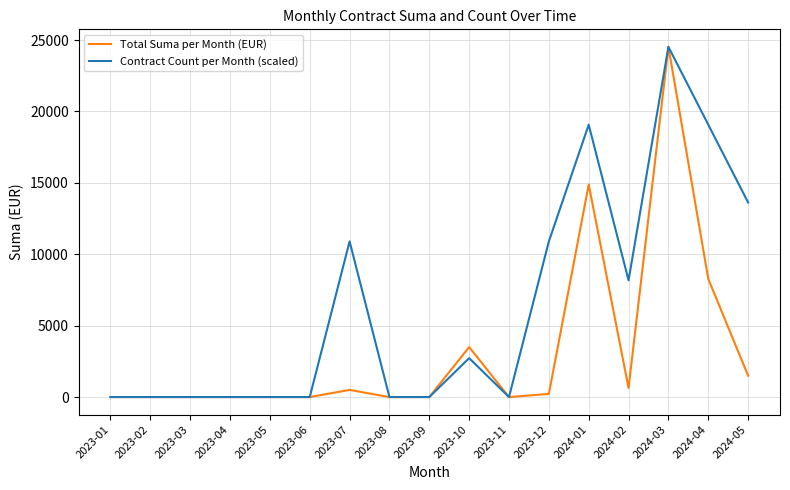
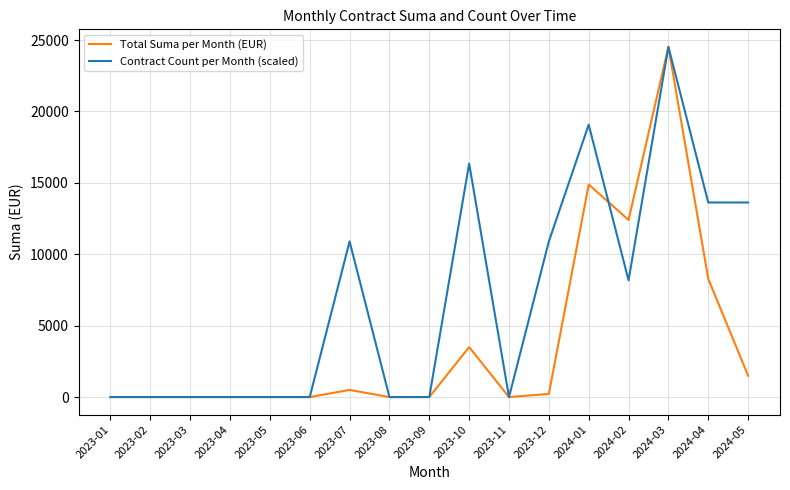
  {
    "Total Suma per Month (EUR)": {
      "2023-07": 500,
      "2023-10": 3500,
      "2023-12": 200,
      "2024-01": 14900,
-     "2024-02": 600,
+     "2024-02": 12400,
      "2024-04": 8300,
      "2024-05": 1500
    },
    "Contract Count per Month (scaled)": {
      "2023-07": 10900,
-     "2023-10": 2700,
+     "2023-10": 16300,
      "2023-12": 10900,
      "2024-01": 19100,
      "2024-02": 8200,
-     "2024-04": 19100,
+     "2024-04": 13600,
      "2024-05": 13600
    }
  }
